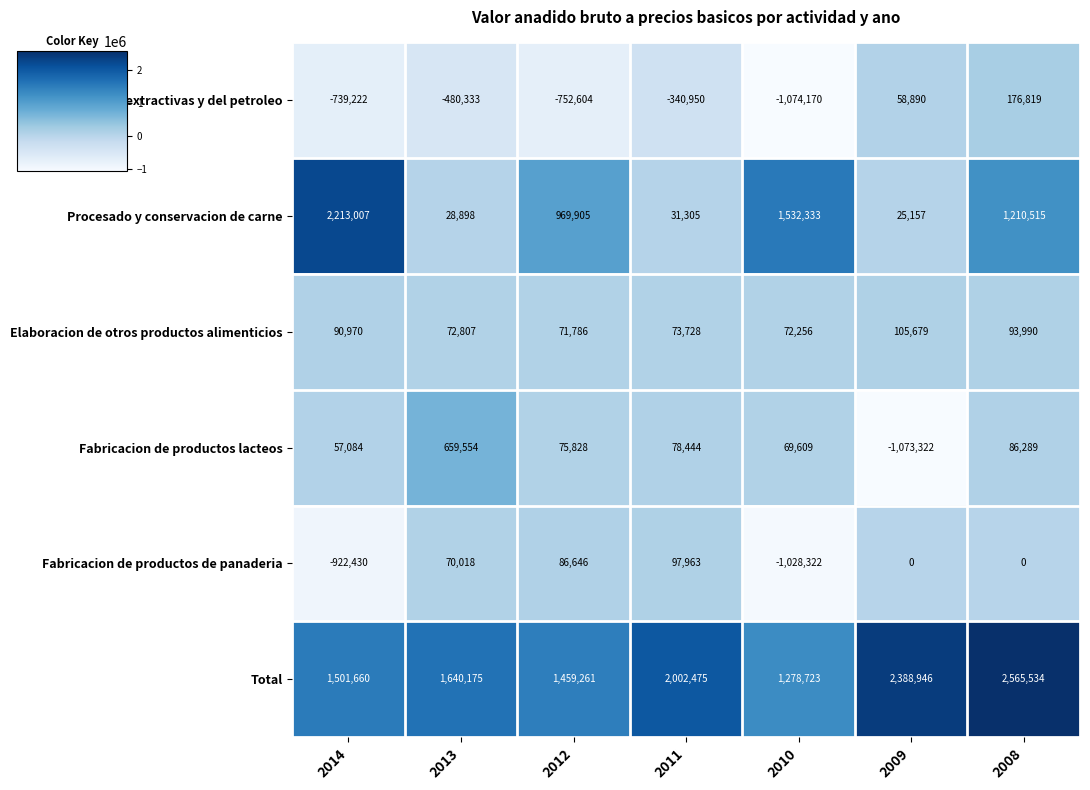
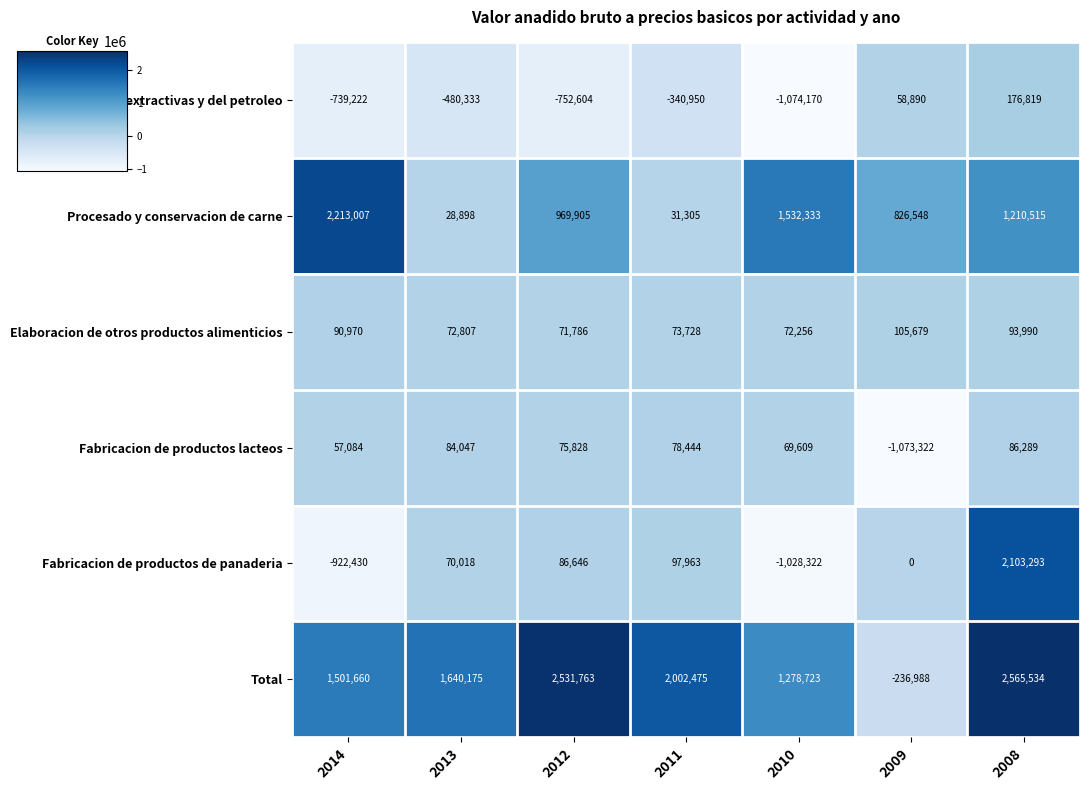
  {
    "Procesado y conservacion de carne": {
      "2014": "2,213,007",
      "2013": "28,898",
      "2012": "969,905",
      "2011": "31,305",
      "2010": "1,532,333",
-     "2009": "25,157",
+     "2009": "826,548",
      "2008": "1,210,515"
    },
    "Elaboracion de otros productos alimenticios": {
      "2014": "90,970",
      "2013": "72,807",
      "2012": "71,786",
      "2011": "73,728",
      "2010": "72,256",
      "2009": "105,679",
      "2008": "93,990"
    },
    "Fabricacion de productos lacteos": {
      "2014": "57,084",
-     "2013": "659,554",
+     "2013": "84,047",
      "2012": "75,828",
      "2011": "78,444",
      "2010": "69,609",
      "2009": "-1,073,322",
      "2008": "86,289"
    },
    "Fabricacion de productos de panaderia": {
      "2014": "-922,430",
      "2013": "70,018",
      "2012": "86,646",
      "2011": "97,963",
      "2010": "-1,028,322",
      "2009": "0",
-     "2008": "0"
+     "2008": "2,103,293"
    },
    "Total": {
      "2014": "1,501,660",
      "2013": "1,640,175",
-     "2012": "1,459,261",
+     "2012": "2,531,763",
      "2011": "2,002,475",
      "2010": "1,278,723",
-     "2009": "2,388,946",
+     "2009": "-236,988",
      "2008": "2,565,534"
    }
  }
